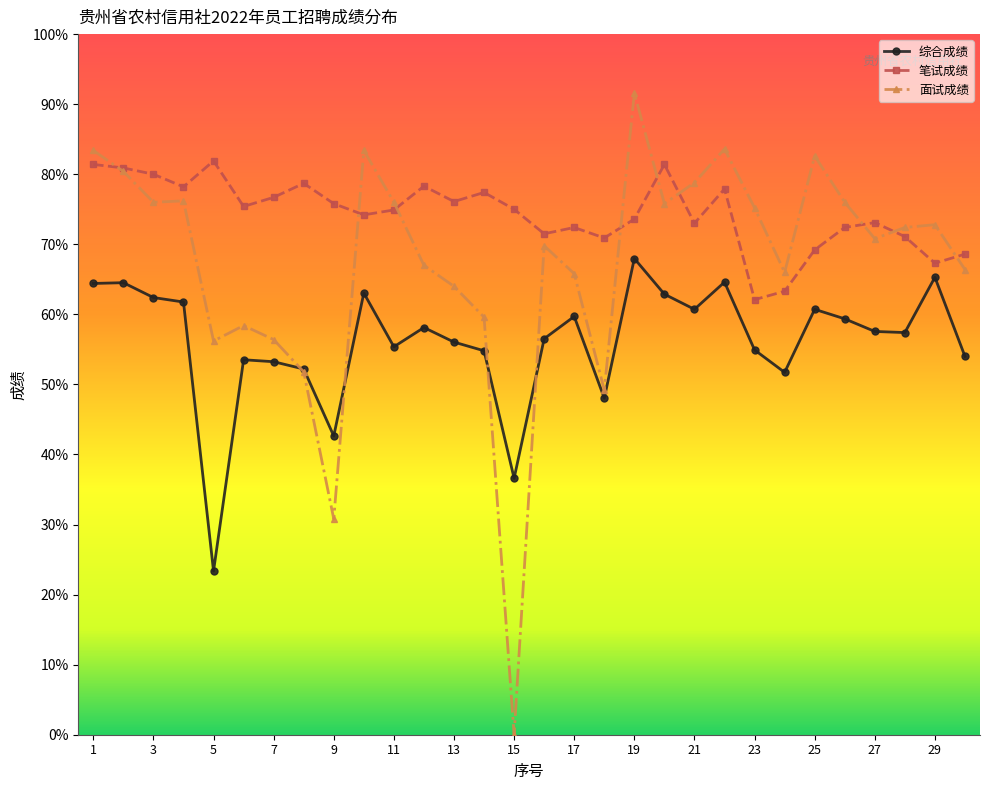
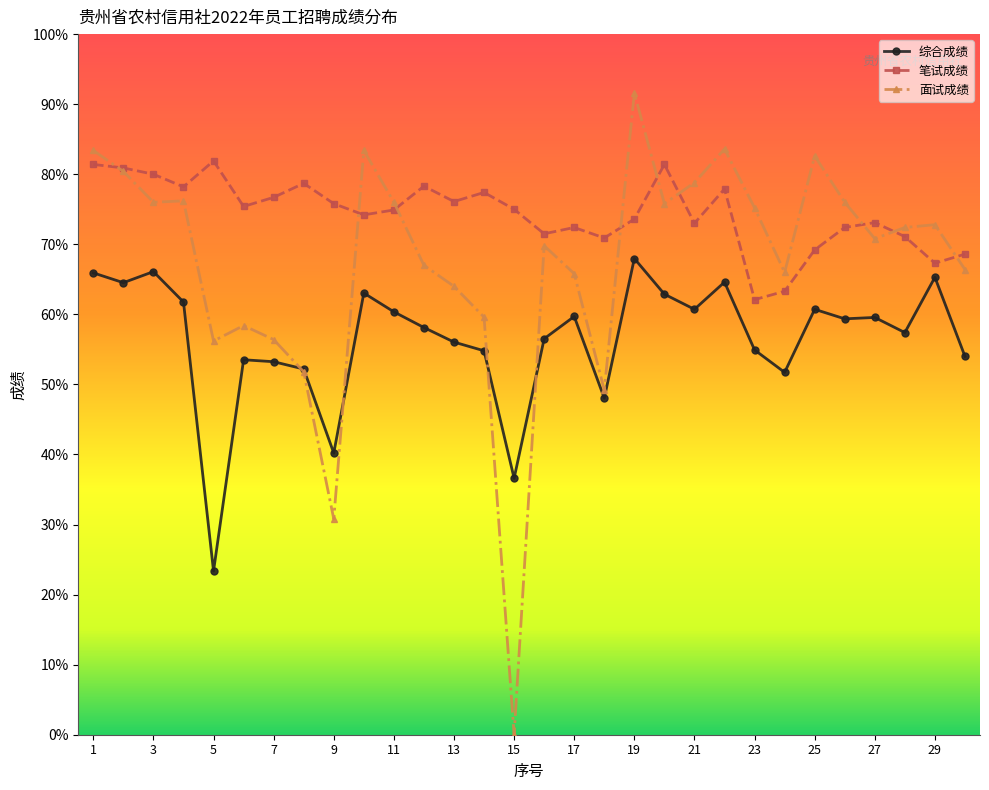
  {
    "综合成绩": {
-     "1": "64%",
-     "3": "62%",
+     "1": "66%",
+     "3": "66%",
      "5": "23%",
      "7": "53%",
-     "9": "43%",
-     "11": "55%",
+     "9": "40%",
+     "11": "60%",
      "13": "56%",
      "15": "37%",
      "17": "60%",
      "19": "68%",
      "21": "61%",
      "23": "55%",
      "25": "61%",
-     "27": "58%",
+     "27": "60%",
      "29": "65%"
    }
  }
